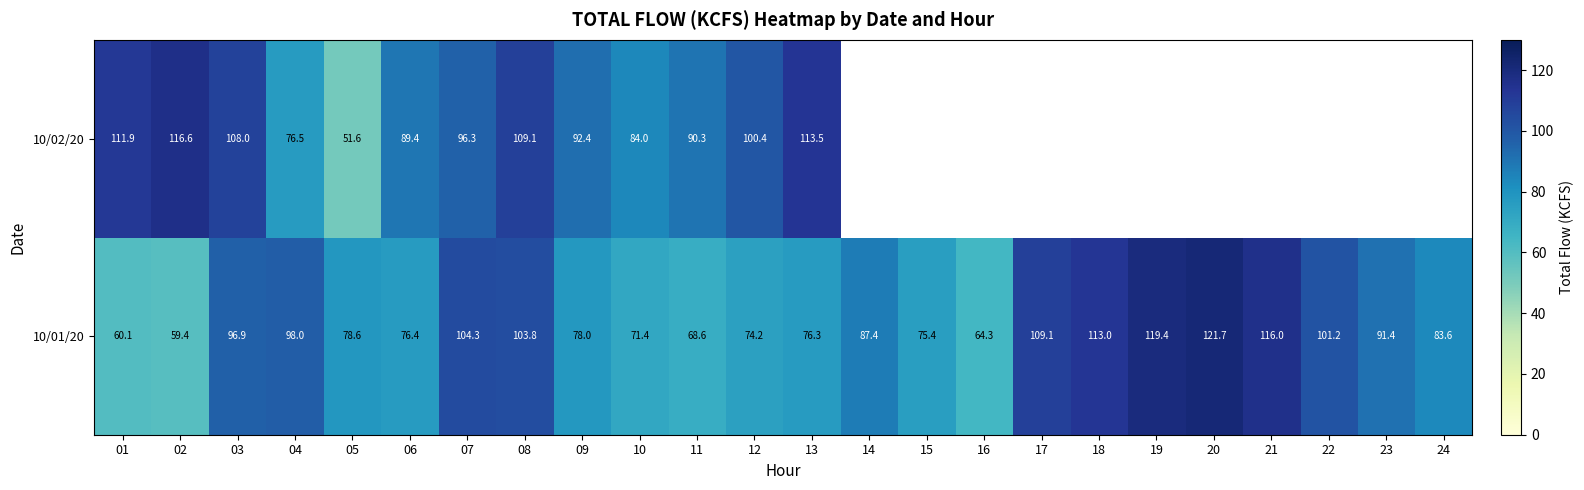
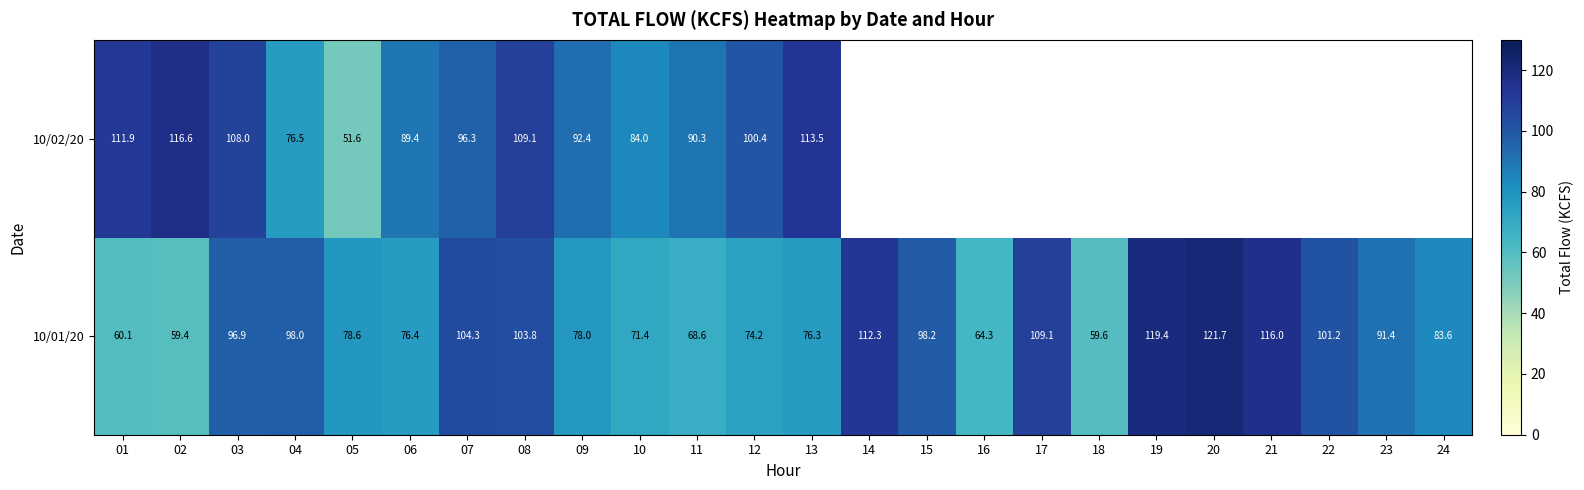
  {
    "10/02/20": {
      "01": 111.9,
      "02": 116.6,
      "03": 108.0,
      "04": 76.5,
      "05": 51.6,
      "06": 89.4,
      "07": 96.3,
      "08": 109.1,
      "09": 92.4,
      "10": 84.0,
      "11": 90.3,
      "12": 100.4,
      "13": 113.5
    },
    "10/01/20": {
      "01": 60.1,
      "02": 59.4,
      "03": 96.9,
      "04": 98.0,
      "05": 78.6,
      "06": 76.4,
      "07": 104.3,
      "08": 103.8,
      "09": 78.0,
      "10": 71.4,
      "11": 68.6,
      "12": 74.2,
      "13": 76.3,
-     "14": 87.4,
-     "15": 75.4,
+     "14": 112.3,
+     "15": 98.2,
      "16": 64.3,
      "17": 109.1,
-     "18": 113.0,
+     "18": 59.6,
      "19": 119.4,
      "20": 121.7,
      "21": 116.0,
      "22": 101.2,
      "23": 91.4,
      "24": 83.6
    }
  }
